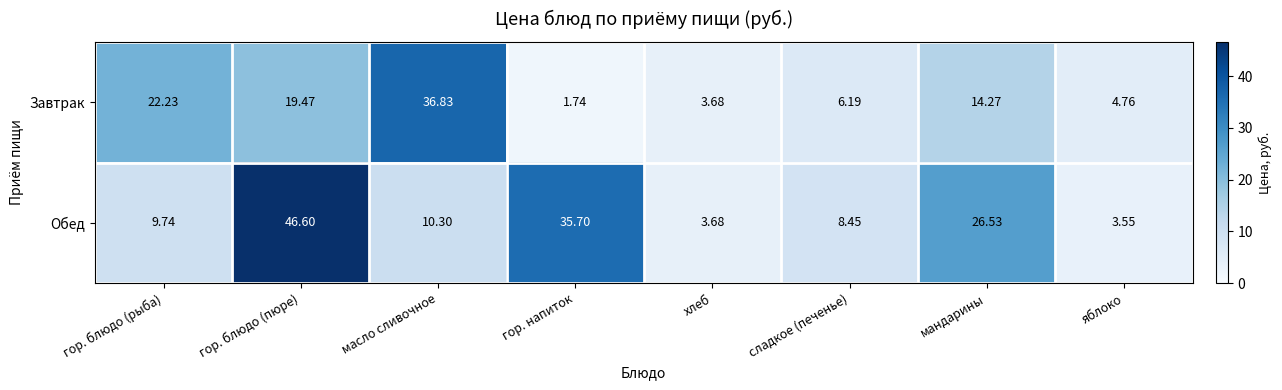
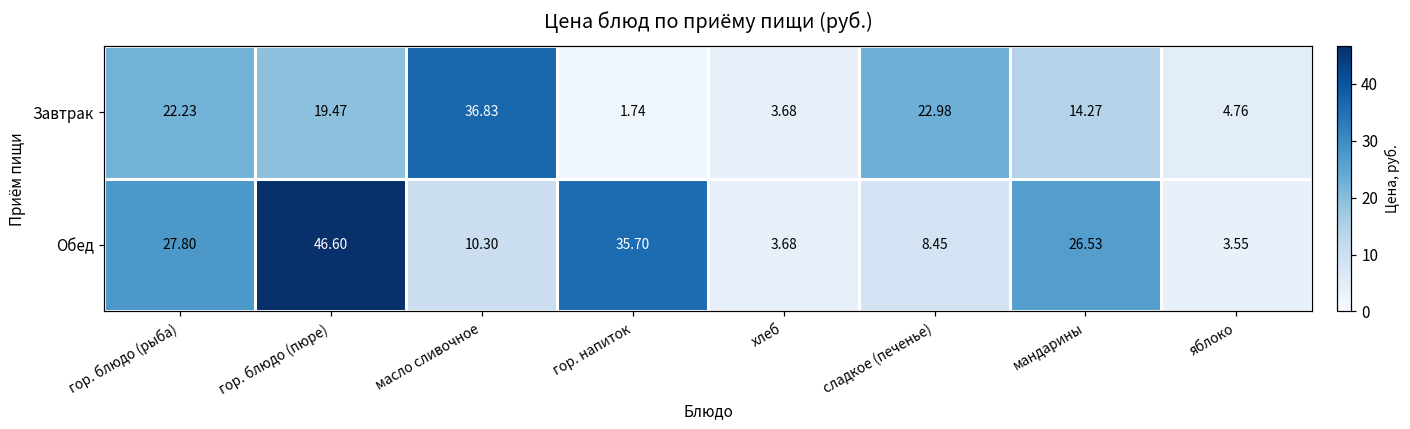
  {
    "Завтрак": {
      "гор. блюдо (рыба)": 22.23,
      "гор. блюдо (пюре)": 19.47,
      "масло сливочное": 36.83,
      "гор. напиток": 1.74,
      "хлеб": 3.68,
-     "сладкое (печенье)": 6.19,
+     "сладкое (печенье)": 22.98,
      "мандарины": 14.27,
      "яблоко": 4.76
    },
    "Обед": {
-     "гор. блюдо (рыба)": 9.74,
+     "гор. блюдо (рыба)": 27.80,
      "гор. блюдо (пюре)": 46.60,
      "масло сливочное": 10.30,
      "гор. напиток": 35.70,
      "хлеб": 3.68,
      "сладкое (печенье)": 8.45,
      "мандарины": 26.53,
      "яблоко": 3.55
    }
  }
